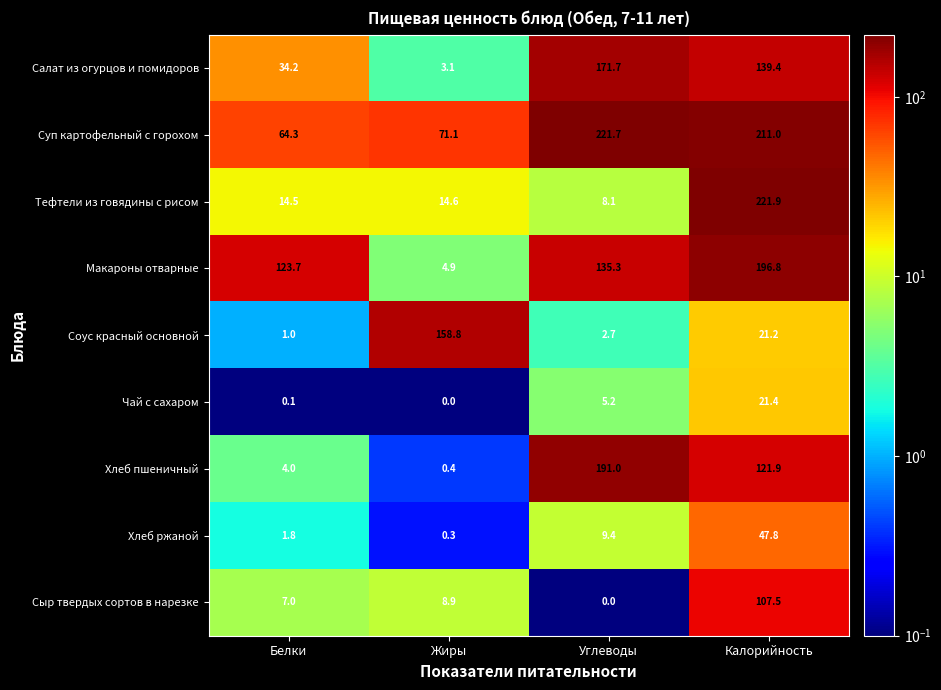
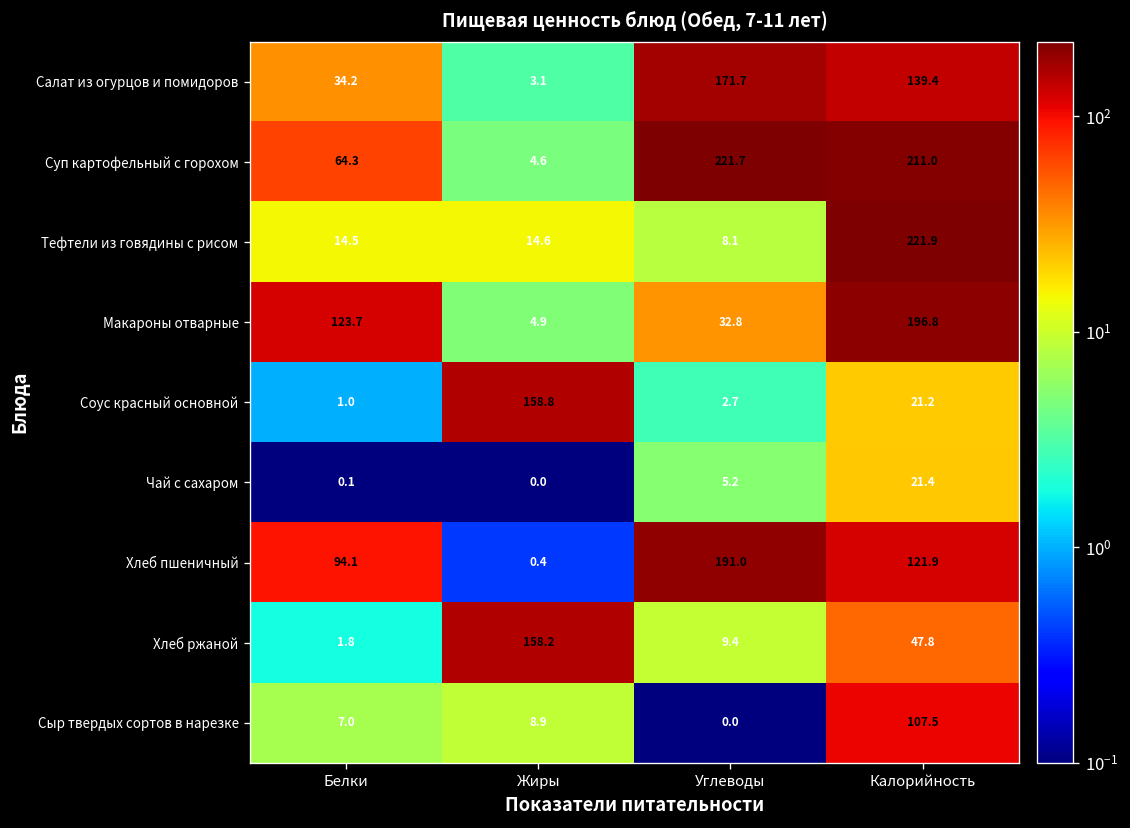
  {
    "Салат из огурцов и помидоров": {
      "Белки": 34.2,
      "Жиры": 3.1,
      "Углеводы": 171.7,
      "Калорийность": 139.4
    },
    "Суп картофельный с горохом": {
      "Белки": 64.3,
-     "Жиры": 71.1,
+     "Жиры": 4.6,
      "Углеводы": 221.7,
      "Калорийность": 211.0
    },
    "Тефтели из говядины с рисом": {
      "Белки": 14.5,
      "Жиры": 14.6,
      "Углеводы": 8.1,
      "Калорийность": 221.9
    },
    "Макароны отварные": {
      "Белки": 123.7,
      "Жиры": 4.9,
-     "Углеводы": 135.3,
+     "Углеводы": 32.8,
      "Калорийность": 196.8
    },
    "Соус красный основной": {
      "Белки": 1.0,
      "Жиры": 158.8,
      "Углеводы": 2.7,
      "Калорийность": 21.2
    },
    "Чай с сахаром": {
      "Белки": 0.1,
      "Жиры": 0.0,
      "Углеводы": 5.2,
      "Калорийность": 21.4
    },
    "Хлеб пшеничный": {
-     "Белки": 4.0,
+     "Белки": 94.1,
      "Жиры": 0.4,
      "Углеводы": 191.0,
      "Калорийность": 121.9
    },
    "Хлеб ржаной": {
      "Белки": 1.8,
-     "Жиры": 0.3,
+     "Жиры": 158.2,
      "Углеводы": 9.4,
      "Калорийность": 47.8
    },
    "Сыр твердых сортов в нарезке": {
      "Белки": 7.0,
      "Жиры": 8.9,
      "Углеводы": 0.0,
      "Калорийность": 107.5
    }
  }
